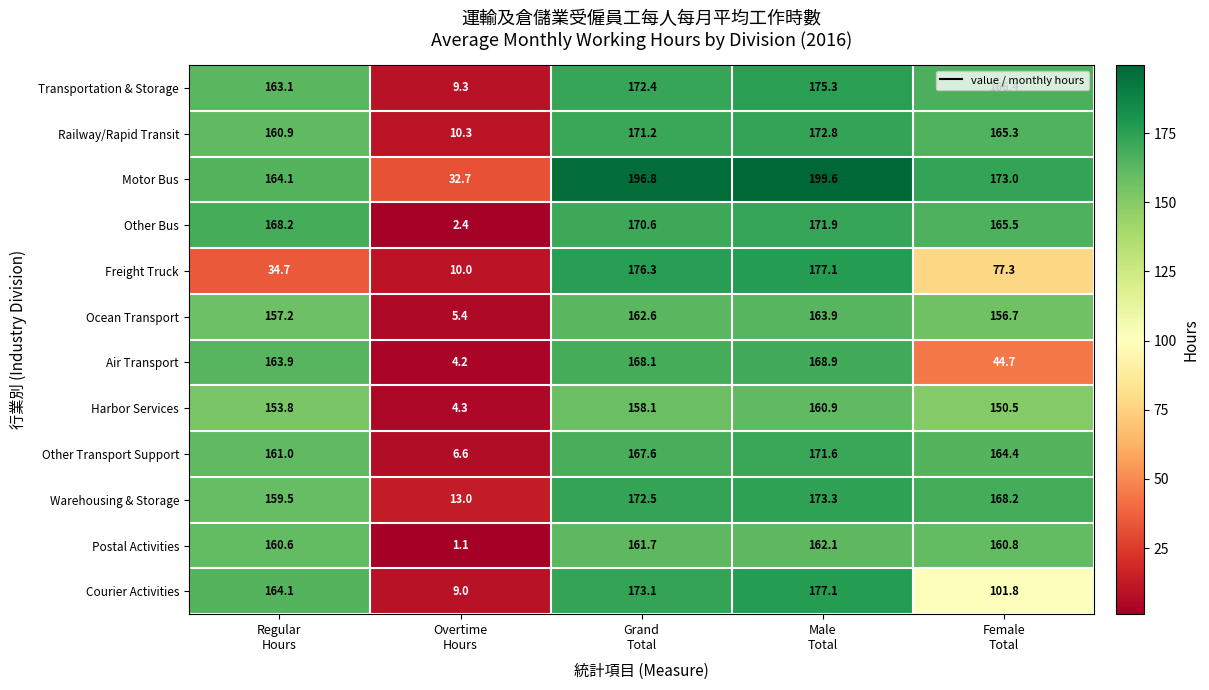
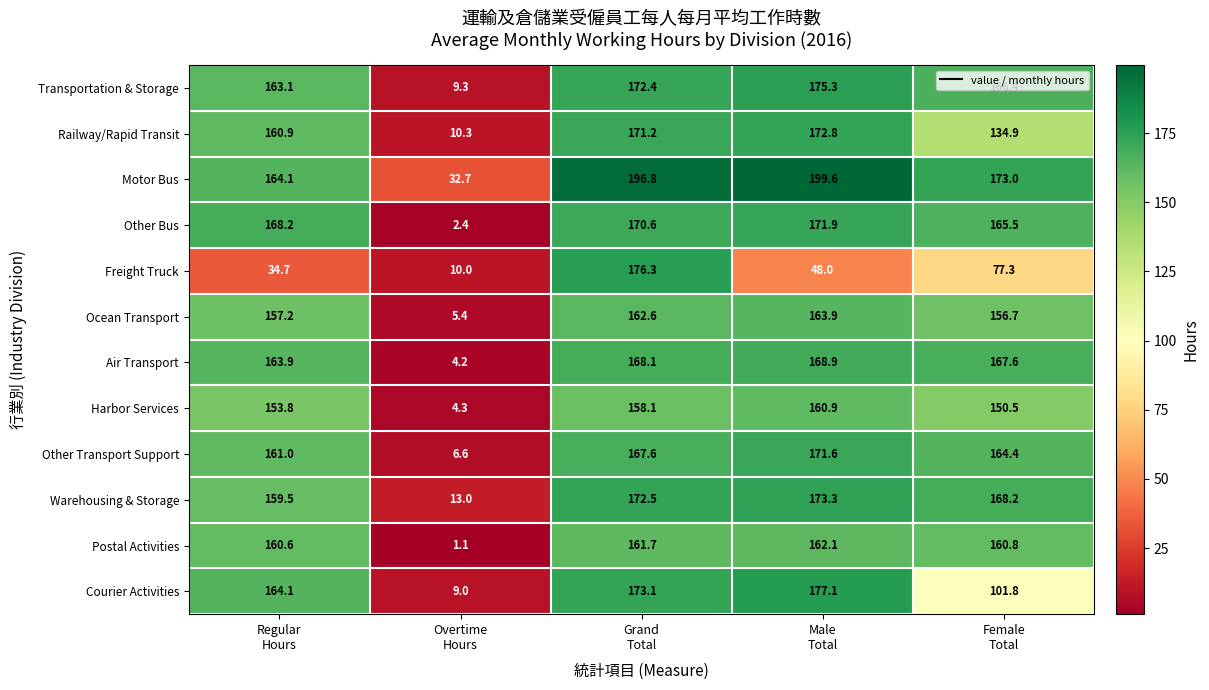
  {
    "Transportation & Storage": {
      "Regular Hours": 163.1,
      "Overtime Hours": 9.3,
      "Grand Total": 172.4,
      "Male Total": 175.3
    },
    "Railway/Rapid Transit": {
      "Regular Hours": 160.9,
      "Overtime Hours": 10.3,
      "Grand Total": 171.2,
      "Male Total": 172.8,
-     "Female Total": 165.3
+     "Female Total": 134.9
    },
    "Motor Bus": {
      "Regular Hours": 164.1,
      "Overtime Hours": 32.7,
      "Grand Total": 196.8,
      "Male Total": 199.6,
      "Female Total": 173.0
    },
    "Other Bus": {
      "Regular Hours": 168.2,
      "Overtime Hours": 2.4,
      "Grand Total": 170.6,
      "Male Total": 171.9,
      "Female Total": 165.5
    },
    "Freight Truck": {
      "Regular Hours": 34.7,
      "Overtime Hours": 10.0,
      "Grand Total": 176.3,
-     "Male Total": 177.1,
+     "Male Total": 48.0,
      "Female Total": 77.3
    },
    "Ocean Transport": {
      "Regular Hours": 157.2,
      "Overtime Hours": 5.4,
      "Grand Total": 162.6,
      "Male Total": 163.9,
      "Female Total": 156.7
    },
    "Air Transport": {
      "Regular Hours": 163.9,
      "Overtime Hours": 4.2,
      "Grand Total": 168.1,
      "Male Total": 168.9,
-     "Female Total": 44.7
+     "Female Total": 167.6
    },
    "Harbor Services": {
      "Regular Hours": 153.8,
      "Overtime Hours": 4.3,
      "Grand Total": 158.1,
      "Male Total": 160.9,
      "Female Total": 150.5
    },
    "Other Transport Support": {
      "Regular Hours": 161.0,
      "Overtime Hours": 6.6,
      "Grand Total": 167.6,
      "Male Total": 171.6,
      "Female Total": 164.4
    },
    "Warehousing & Storage": {
      "Regular Hours": 159.5,
      "Overtime Hours": 13.0,
      "Grand Total": 172.5,
      "Male Total": 173.3,
      "Female Total": 168.2
    },
    "Postal Activities": {
      "Regular Hours": 160.6,
      "Overtime Hours": 1.1,
      "Grand Total": 161.7,
      "Male Total": 162.1,
      "Female Total": 160.8
    },
    "Courier Activities": {
      "Regular Hours": 164.1,
      "Overtime Hours": 9.0,
      "Grand Total": 173.1,
      "Male Total": 177.1,
      "Female Total": 101.8
    }
  }
